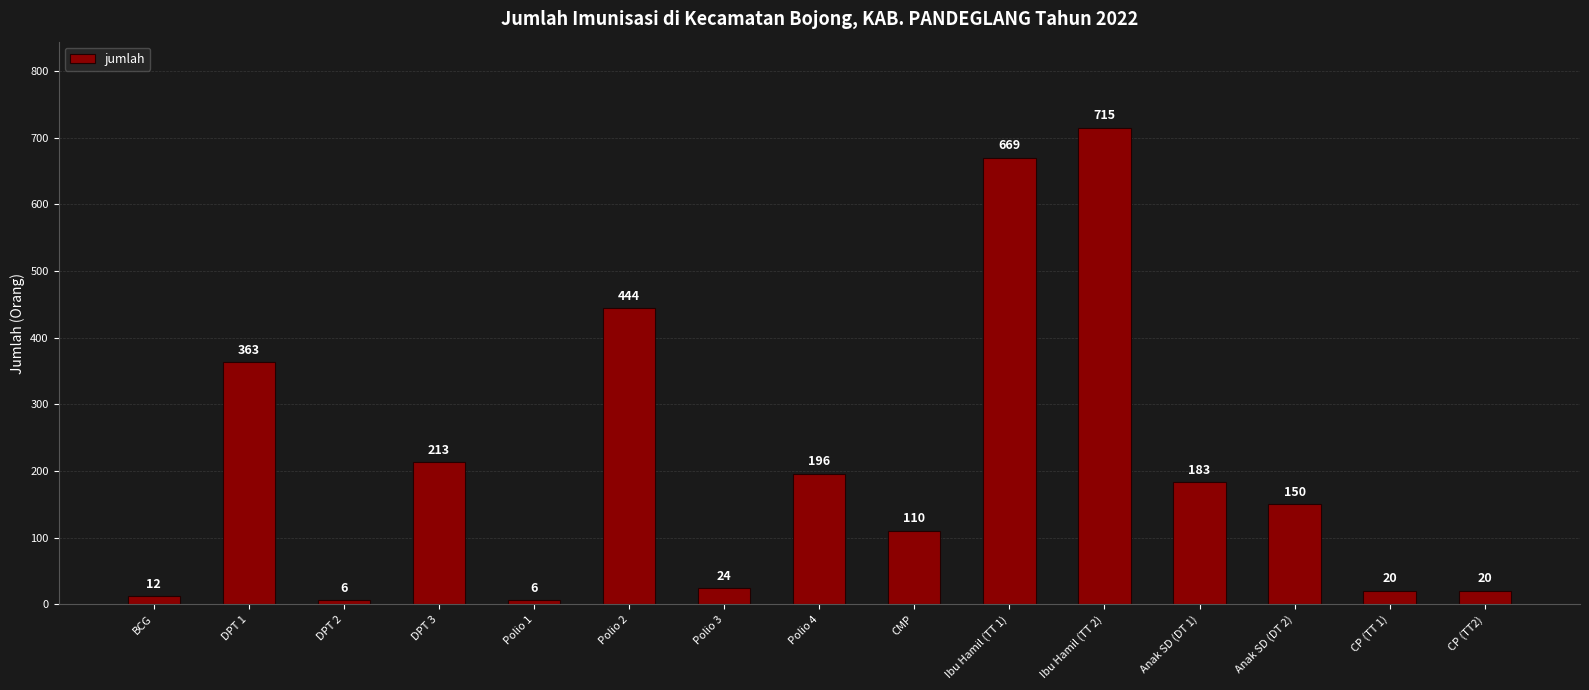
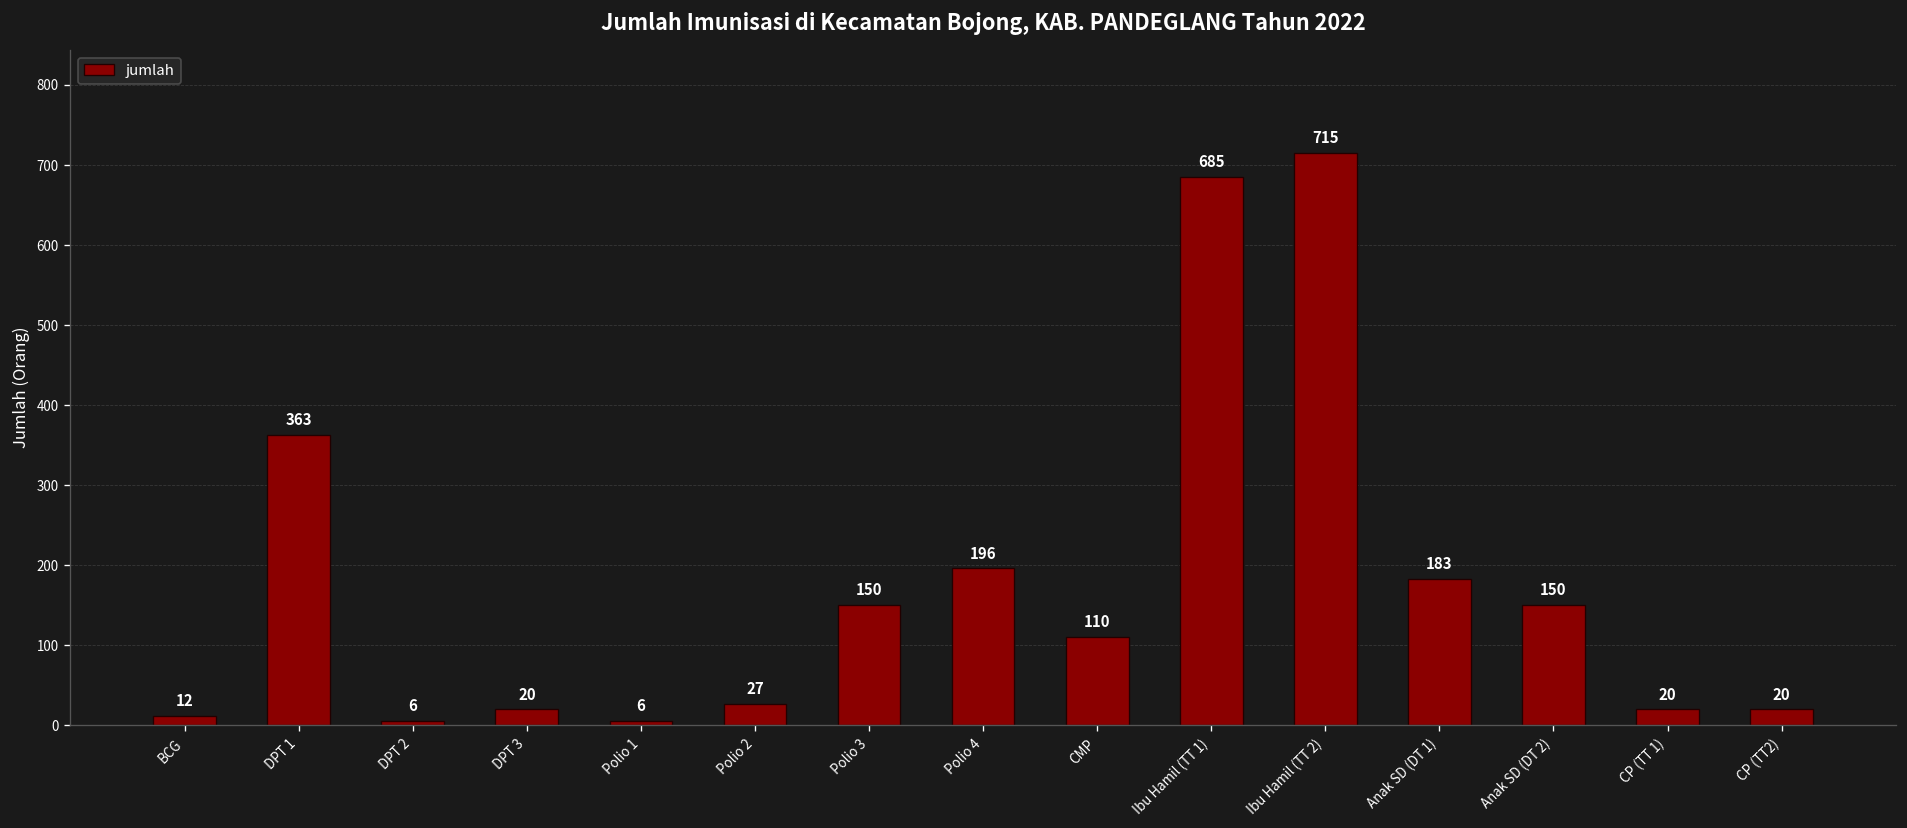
  {
    "BCG": 12,
    "DPT 1": 363,
    "DPT 2": 6,
-   "DPT 3": 213,
+   "DPT 3": 20,
    "Polio 1": 6,
-   "Polio 2": 444,
-   "Polio 3": 24,
+   "Polio 2": 27,
+   "Polio 3": 150,
    "Polio 4": 196,
    "CMP": 110,
-   "Ibu Hamil (TT 1)": 669,
+   "Ibu Hamil (TT 1)": 685,
    "Ibu Hamil (TT 2)": 715,
    "Anak SD (DT 1)": 183,
    "Anak SD (DT 2)": 150,
    "CP (TT 1)": 20,
    "CP (TT2)": 20
  }
